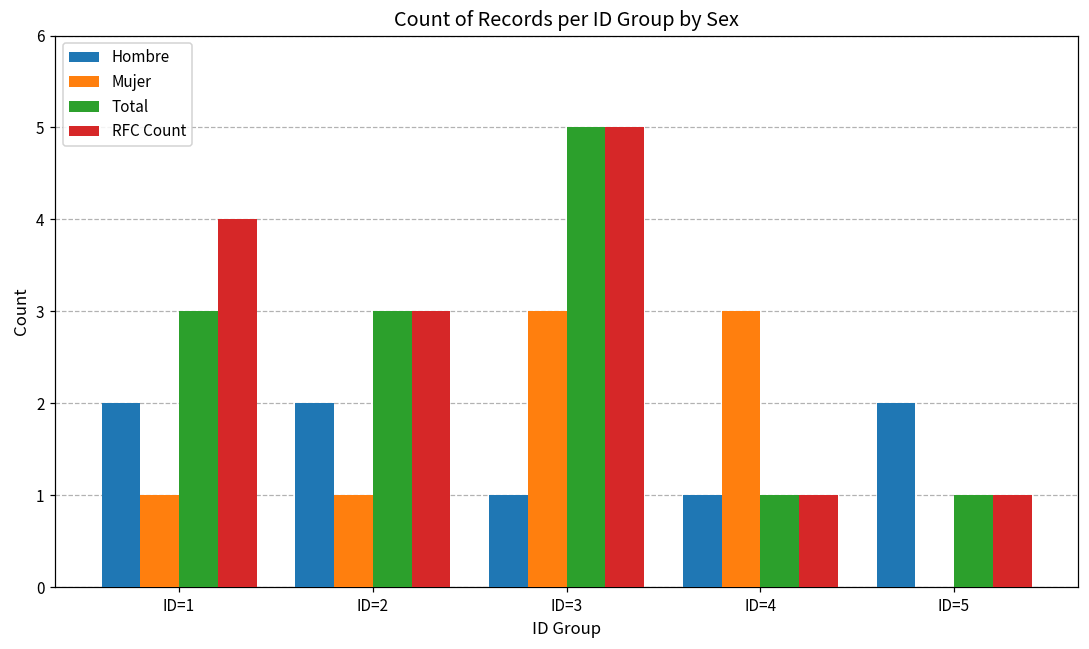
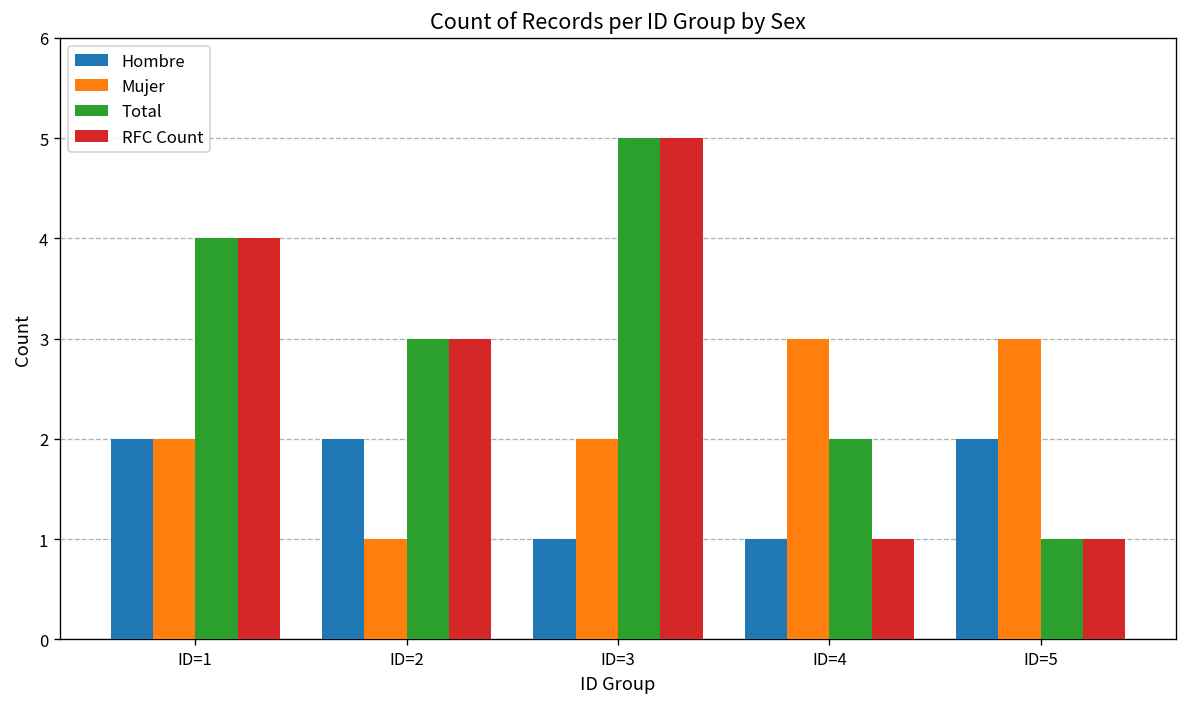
  {
    "Hombre": {
      "ID=1": 2,
      "ID=2": 2,
      "ID=3": 1,
      "ID=4": 1,
      "ID=5": 2
    },
    "Mujer": {
-     "ID=1": 1,
+     "ID=1": 2,
      "ID=2": 1,
-     "ID=3": 3,
+     "ID=3": 2,
      "ID=4": 3,
-     "ID=5": 0
+     "ID=5": 3
    },
    "Total": {
-     "ID=1": 3,
+     "ID=1": 4,
      "ID=2": 3,
      "ID=3": 5,
-     "ID=4": 1,
+     "ID=4": 2,
      "ID=5": 1
    },
    "RFC Count": {
      "ID=1": 4,
      "ID=2": 3,
      "ID=3": 5,
      "ID=4": 1,
      "ID=5": 1
    }
  }
